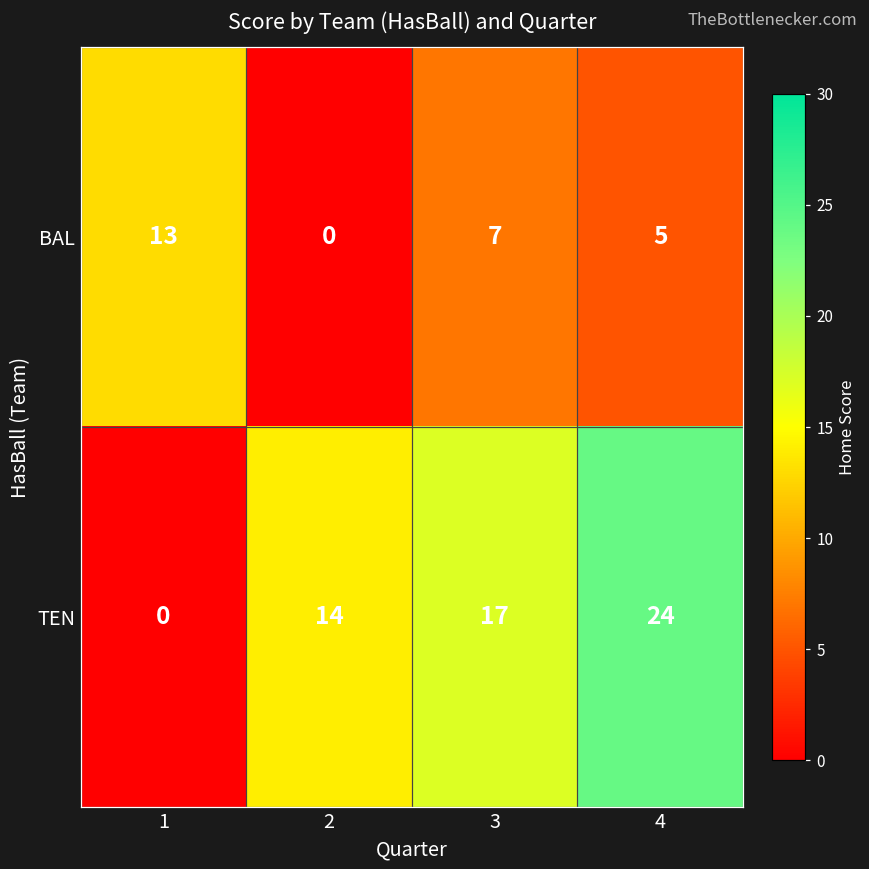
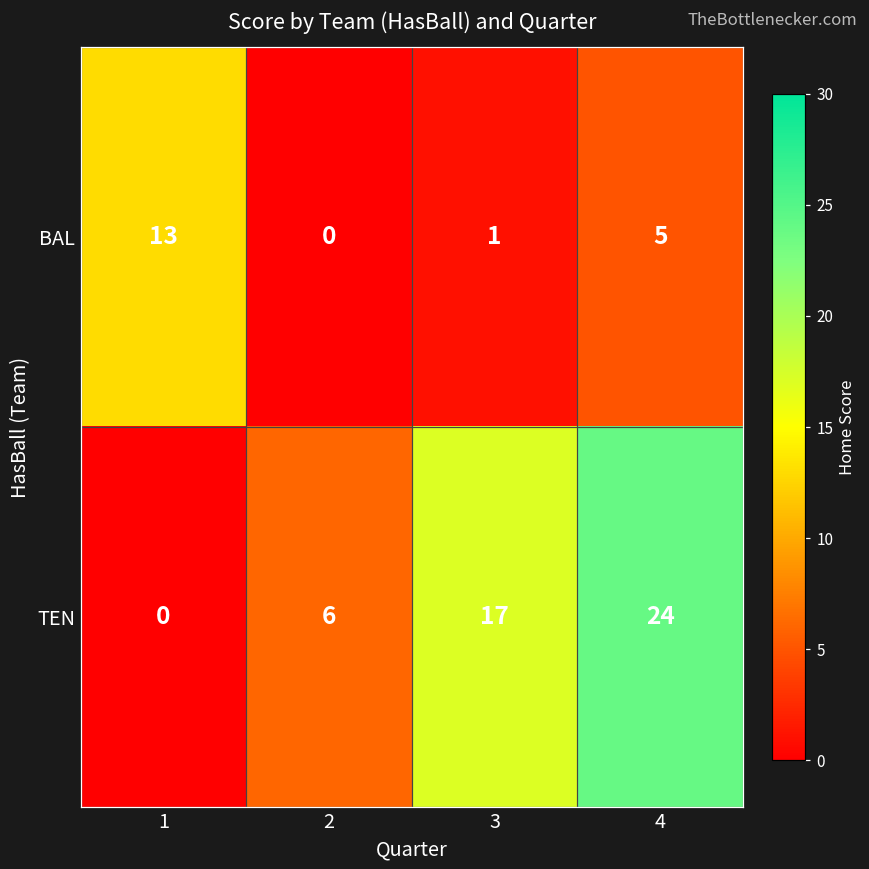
  {
    "BAL": {
      "1": 13,
      "2": 0,
-     "3": 7,
+     "3": 1,
      "4": 5
    },
    "TEN": {
      "1": 0,
-     "2": 14,
+     "2": 6,
      "3": 17,
      "4": 24
    }
  }
